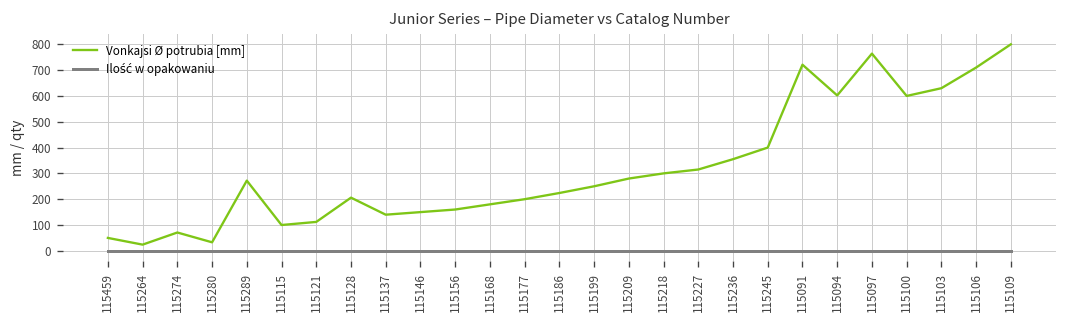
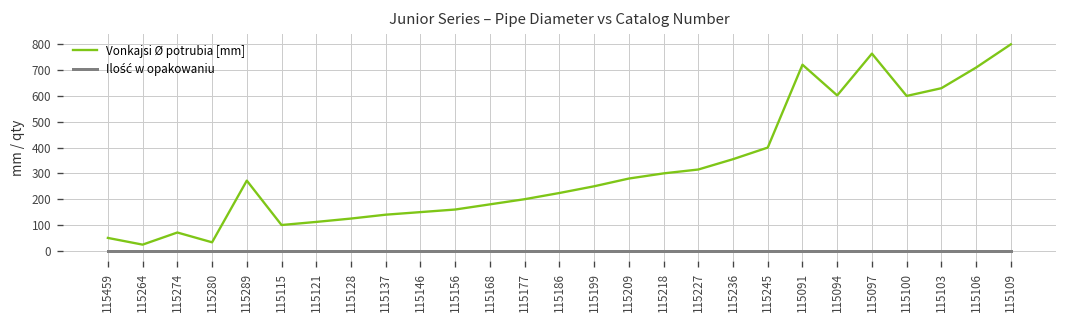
  {
    "Vonkajsi Ø potrubia [mm]": {
      "115459": 50,
      "115264": 20,
      "115274": 70,
      "115280": 30,
      "115289": 270,
      "115115": 100,
      "115121": 110,
-     "115128": 210,
+     "115128": 130,
      "115137": 140,
      "115146": 150,
      "115156": 160,
      "115168": 180,
      "115177": 200,
      "115186": 220,
      "115199": 250,
      "115209": 280,
      "115218": 300,
      "115227": 320,
      "115236": 360,
      "115245": 400,
      "115091": 720,
      "115094": 600,
      "115097": 760,
      "115100": 600,
      "115103": 630,
      "115106": 710,
      "115109": 800
    },
    "Ilość w opakowaniu": {
      "115459": 0,
      "115264": 0,
      "115274": 0,
      "115280": 0,
      "115289": 0,
      "115115": 0,
      "115121": 0,
      "115128": 0,
      "115137": 0,
      "115146": 0,
      "115156": 0,
      "115168": 0,
      "115177": 0,
      "115186": 0,
      "115199": 0,
      "115209": 0,
      "115218": 0,
      "115227": 0,
      "115236": 0,
      "115245": 0,
      "115091": 0,
      "115094": 0,
      "115097": 0,
      "115100": 0,
      "115103": 0,
      "115106": 0,
      "115109": 0
    }
  }
